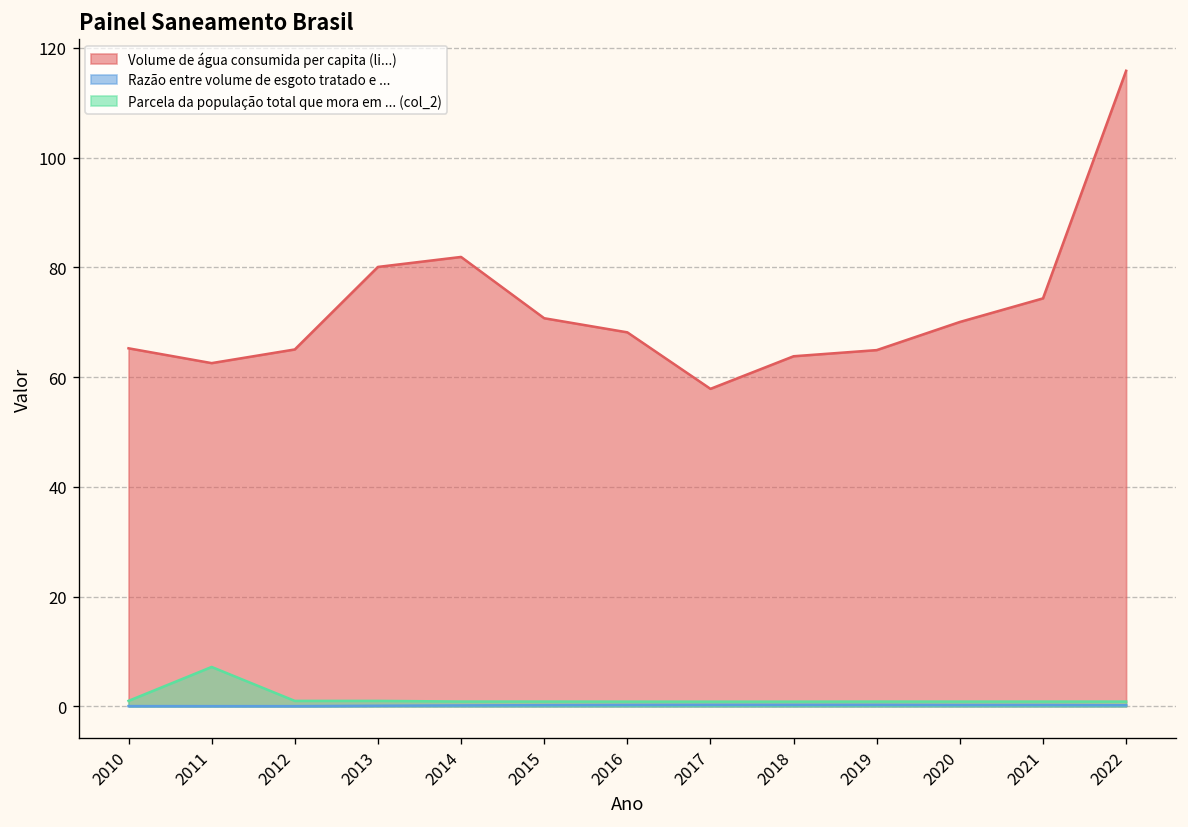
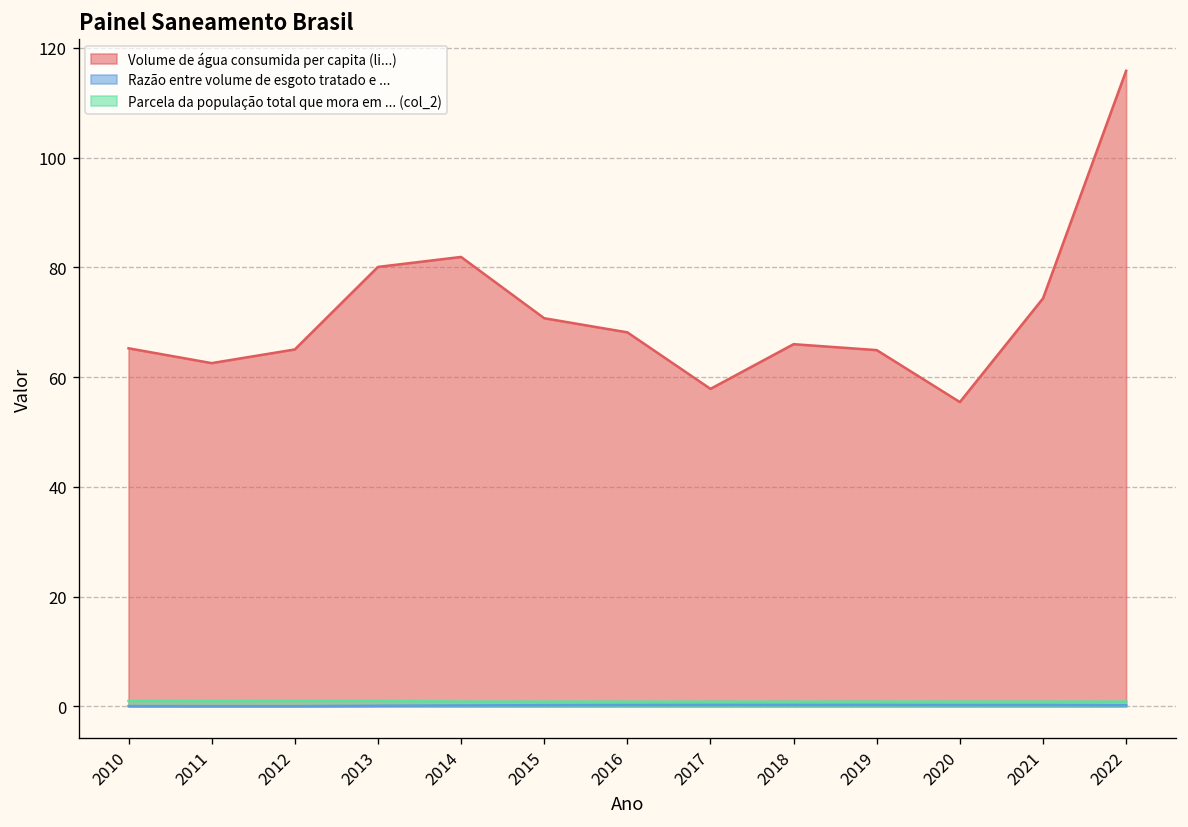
  {
    "Volume de água consumida per capita (li...)": {
      "2010": 65,
      "2011": 63,
      "2012": 65,
      "2013": 80,
      "2014": 82,
      "2015": 71,
      "2016": 68,
      "2017": 58,
-     "2018": 64,
+     "2018": 66,
      "2019": 65,
-     "2020": 70,
+     "2020": 55,
      "2021": 74,
      "2022": 116
    },
    "Razão entre volume de esgoto tratado e ...": {
      "2010": 0,
      "2011": 0,
      "2012": 0,
      "2013": 0,
      "2014": 0,
      "2015": 0,
      "2016": 0,
      "2017": 0,
      "2018": 0,
      "2019": 0,
      "2020": 0,
      "2021": 0,
      "2022": 0
    },
    "Parcela da população total que mora em ... (col_2)": {
      "2010": 1,
-     "2011": 7,
+     "2011": 1,
      "2012": 1,
      "2013": 1,
      "2014": 1,
      "2015": 1,
      "2016": 1,
      "2017": 1,
      "2018": 1,
      "2019": 1,
      "2020": 1,
      "2021": 1,
      "2022": 1
    }
  }
